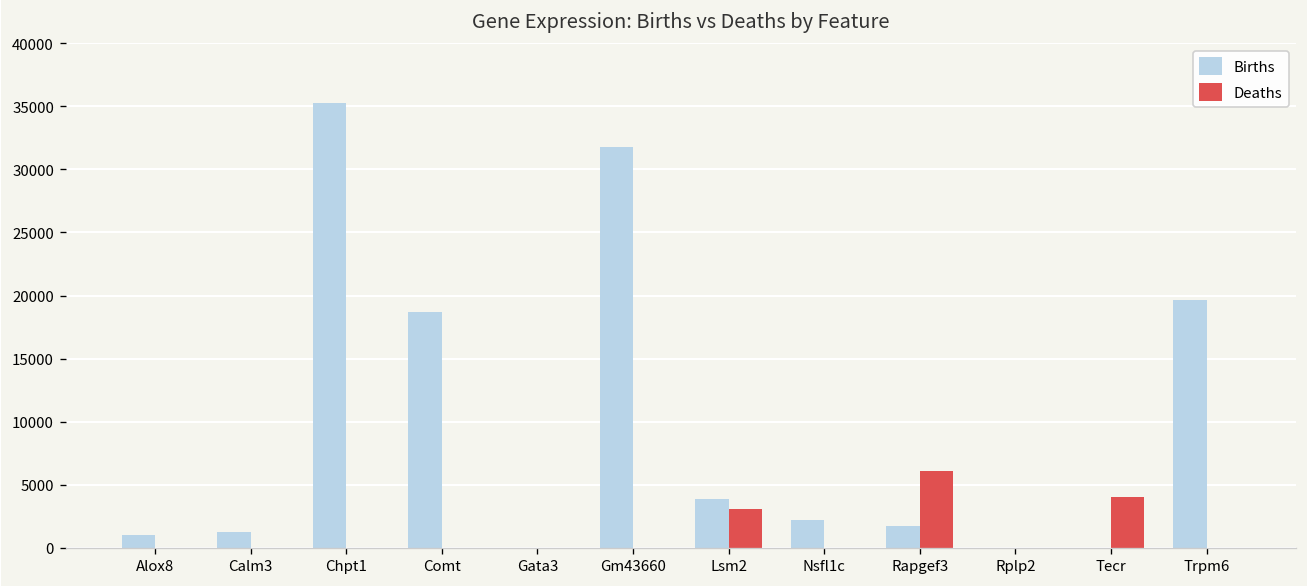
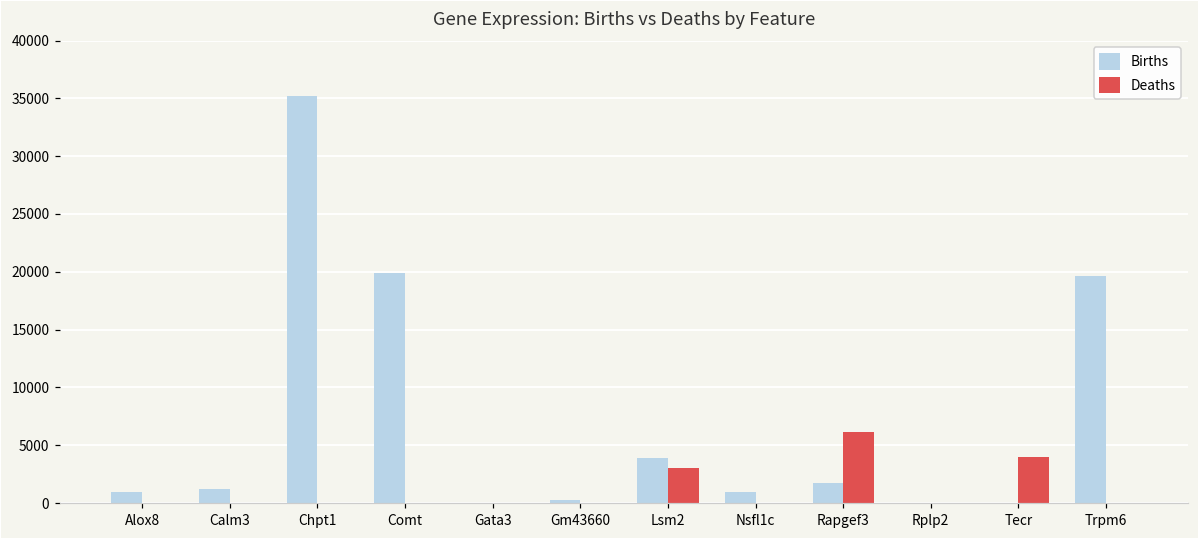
  {
    "Births": {
      "Alox8": 1000,
      "Calm3": 1200,
      "Chpt1": 35200,
-     "Comt": 18700,
+     "Comt": 19900,
      "Gata3": 0,
-     "Gm43660": 31800,
+     "Gm43660": 300,
      "Lsm2": 3900,
-     "Nsfl1c": 2200,
+     "Nsfl1c": 900,
      "Rapgef3": 1700,
      "Rplp2": 0,
      "Tecr": 0,
      "Trpm6": 19600
    },
    "Deaths": {
      "Alox8": 0,
      "Calm3": 0,
      "Chpt1": 0,
      "Comt": 0,
      "Gata3": 0,
      "Gm43660": 0,
      "Lsm2": 3000,
      "Nsfl1c": 0,
      "Rapgef3": 6100,
      "Rplp2": 0,
      "Tecr": 4000,
      "Trpm6": 0
    }
  }
